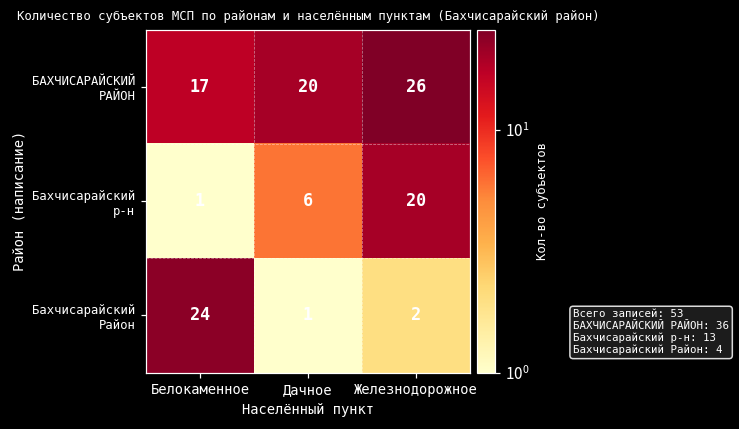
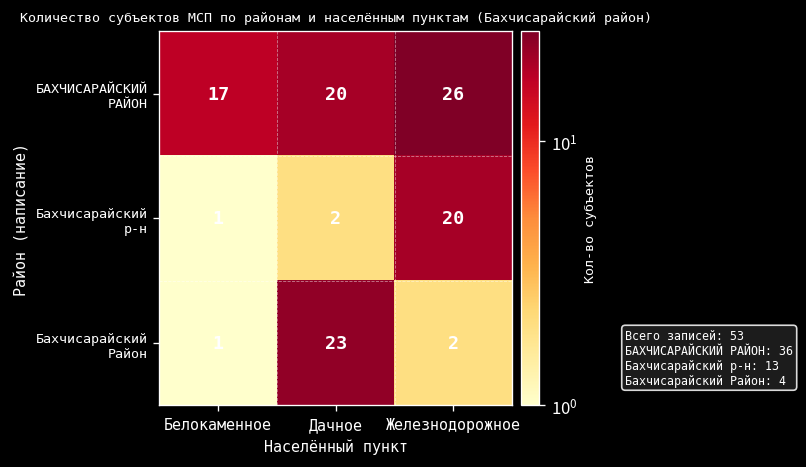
  {
    "БАХЧИСАРАЙСКИЙ РАЙОН": {
      "Белокаменное": 17,
      "Дачное": 20,
      "Железнодорожное": 26
    },
    "Бахчисарайский р-н": {
      "Белокаменное": 1,
-     "Дачное": 6,
+     "Дачное": 2,
      "Железнодорожное": 20
    },
    "Бахчисарайский Район": {
-     "Белокаменное": 24,
-     "Дачное": 1,
+     "Белокаменное": 1,
+     "Дачное": 23,
      "Железнодорожное": 2
    }
  }
